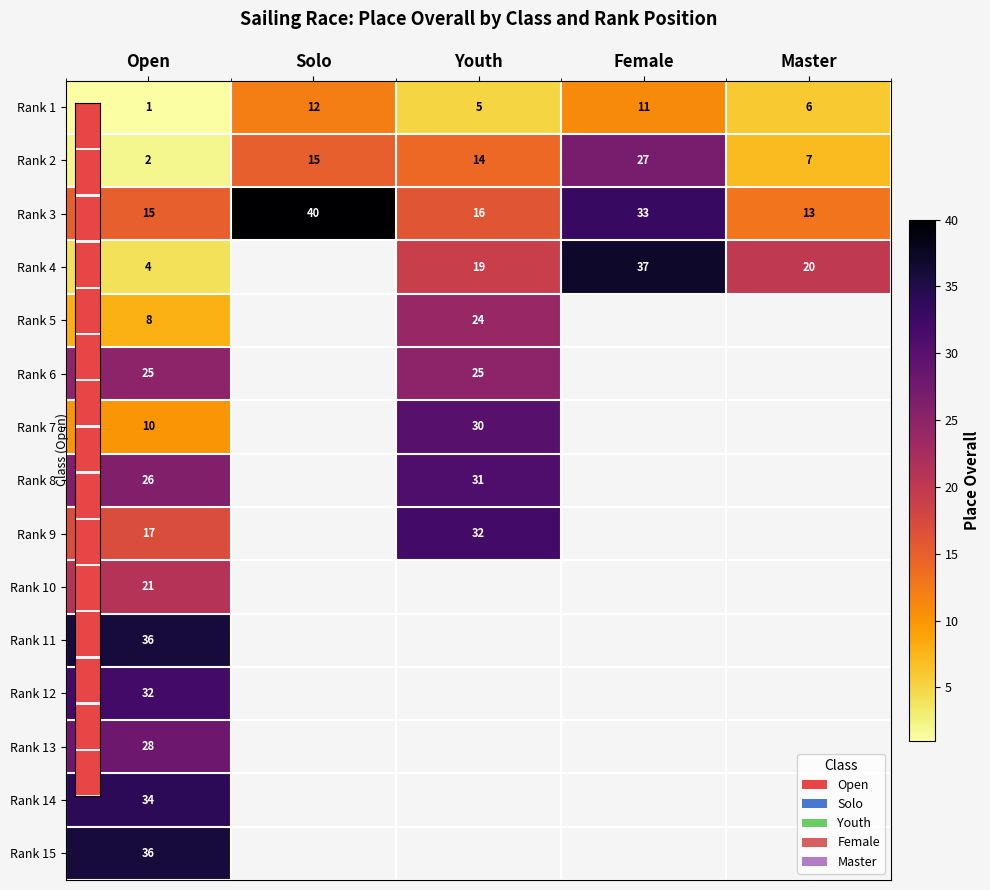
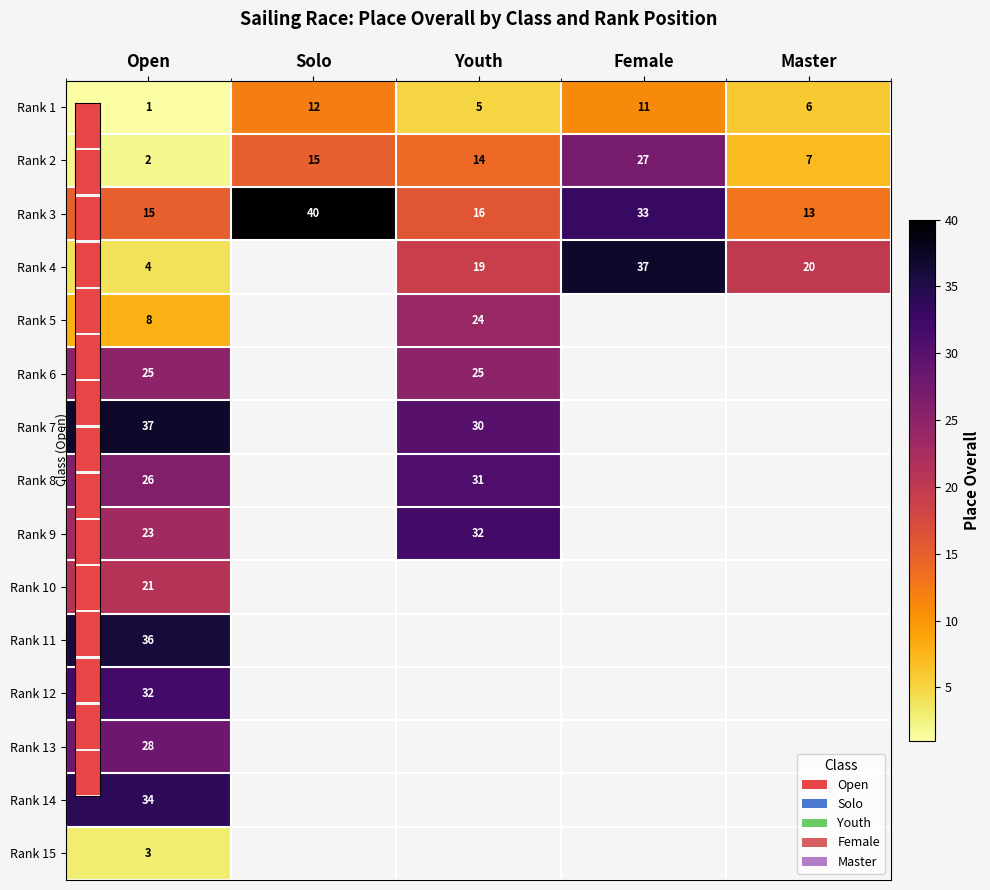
  {
    "Sailing Race: Place Overall by Class and Rank Position": {
      "Rank 1": {
        "Open": 1,
        "Solo": 12,
        "Youth": 5,
        "Female": 11,
        "Master": 6
      },
      "Rank 2": {
        "Open": 2,
        "Solo": 15,
        "Youth": 14,
        "Female": 27,
        "Master": 7
      },
      "Rank 3": {
        "Open": 15,
        "Solo": 40,
        "Youth": 16,
        "Female": 33,
        "Master": 13
      },
      "Rank 4": {
        "Open": 4,
        "Youth": 19,
        "Female": 37,
        "Master": 20
      },
      "Rank 5": {
        "Open": 8,
        "Youth": 24
      },
      "Rank 6": {
        "Open": 25,
        "Youth": 25
      },
      "Rank 7": {
-       "Open": 10,
+       "Open": 37,
        "Youth": 30
      },
      "Rank 8": {
        "Open": 26,
        "Youth": 31
      },
      "Rank 9": {
-       "Open": 17,
+       "Open": 23,
        "Youth": 32
      },
      "Rank 10": {
        "Open": 21
      },
      "Rank 11": {
        "Open": 36
      },
      "Rank 12": {
        "Open": 32
      },
      "Rank 13": {
        "Open": 28
      },
      "Rank 14": {
        "Open": 34
      },
      "Rank 15": {
-       "Open": 36
+       "Open": 3
      }
    }
  }
